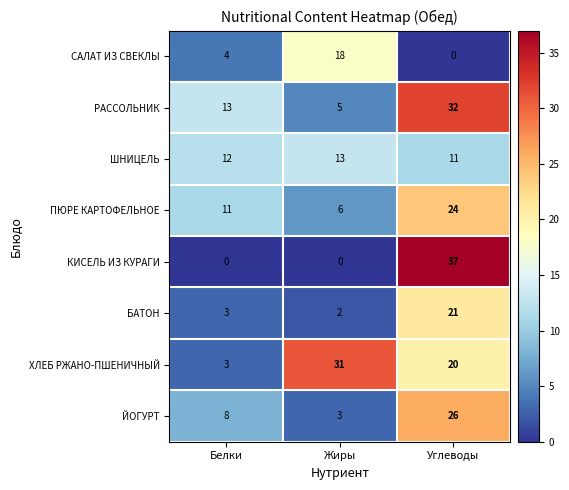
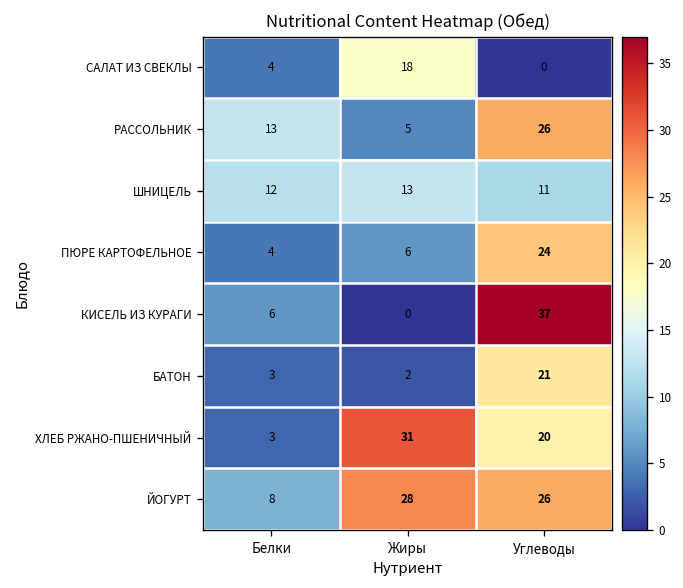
  {
    "САЛАТ ИЗ СВЕКЛЫ": {
      "Белки": 4,
      "Жиры": 18,
      "Углеводы": 0
    },
    "РАССОЛЬНИК": {
      "Белки": 13,
      "Жиры": 5,
-     "Углеводы": 32
+     "Углеводы": 26
    },
    "ШНИЦЕЛЬ": {
      "Белки": 12,
      "Жиры": 13,
      "Углеводы": 11
    },
    "ПЮРЕ КАРТОФЕЛЬНОЕ": {
-     "Белки": 11,
+     "Белки": 4,
      "Жиры": 6,
      "Углеводы": 24
    },
    "КИСЕЛЬ ИЗ КУРАГИ": {
-     "Белки": 0,
+     "Белки": 6,
      "Жиры": 0,
      "Углеводы": 37
    },
    "БАТОН": {
      "Белки": 3,
      "Жиры": 2,
      "Углеводы": 21
    },
    "ХЛЕБ РЖАНО-ПШЕНИЧНЫЙ": {
      "Белки": 3,
      "Жиры": 31,
      "Углеводы": 20
    },
    "ЙОГУРТ": {
      "Белки": 8,
-     "Жиры": 3,
+     "Жиры": 28,
      "Углеводы": 26
    }
  }
